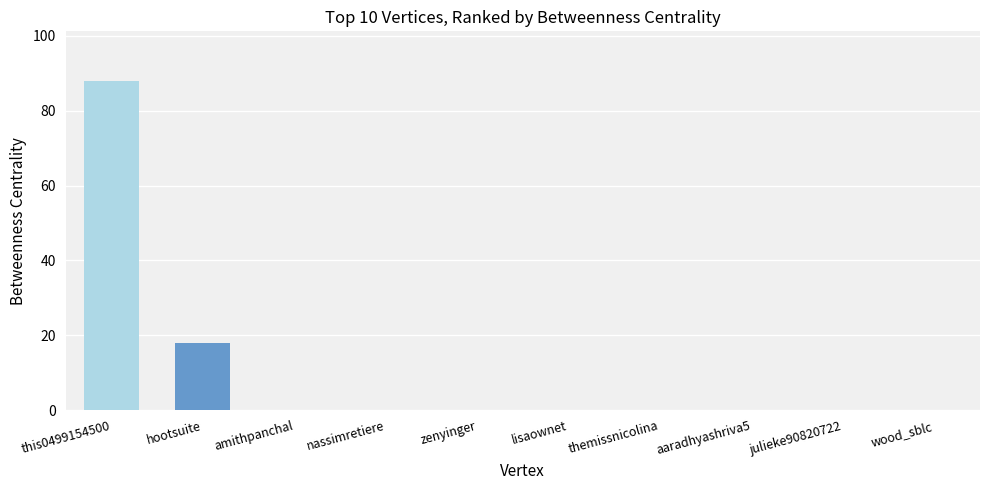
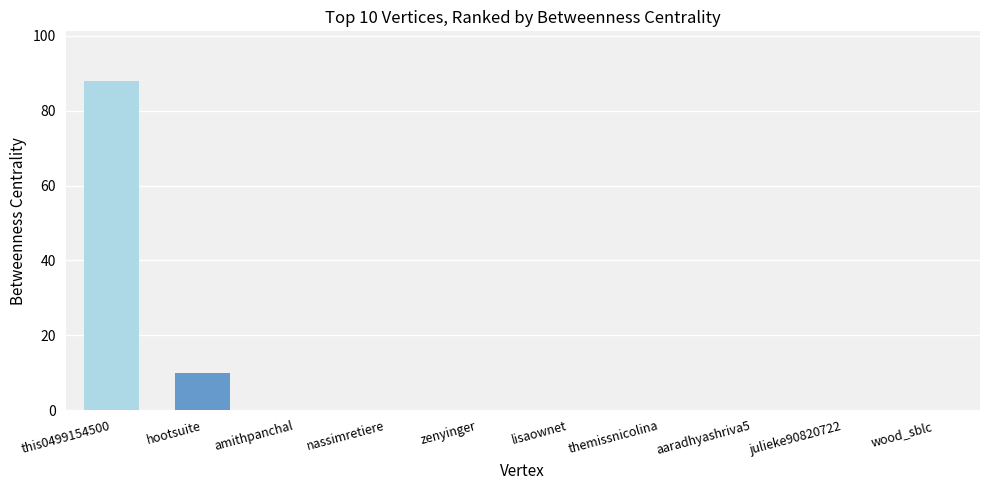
  {
    "this0499154500": 88,
-   "hootsuite": 18,
+   "hootsuite": 10,
    "amithpanchal": 0,
    "nassimretiere": 0,
    "zenyinger": 0,
    "lisaownet": 0,
    "themissnicolina": 0,
    "aaradhyashriva5": 0,
    "julieke90820722": 0,
    "wood_sblc": 0
  }
